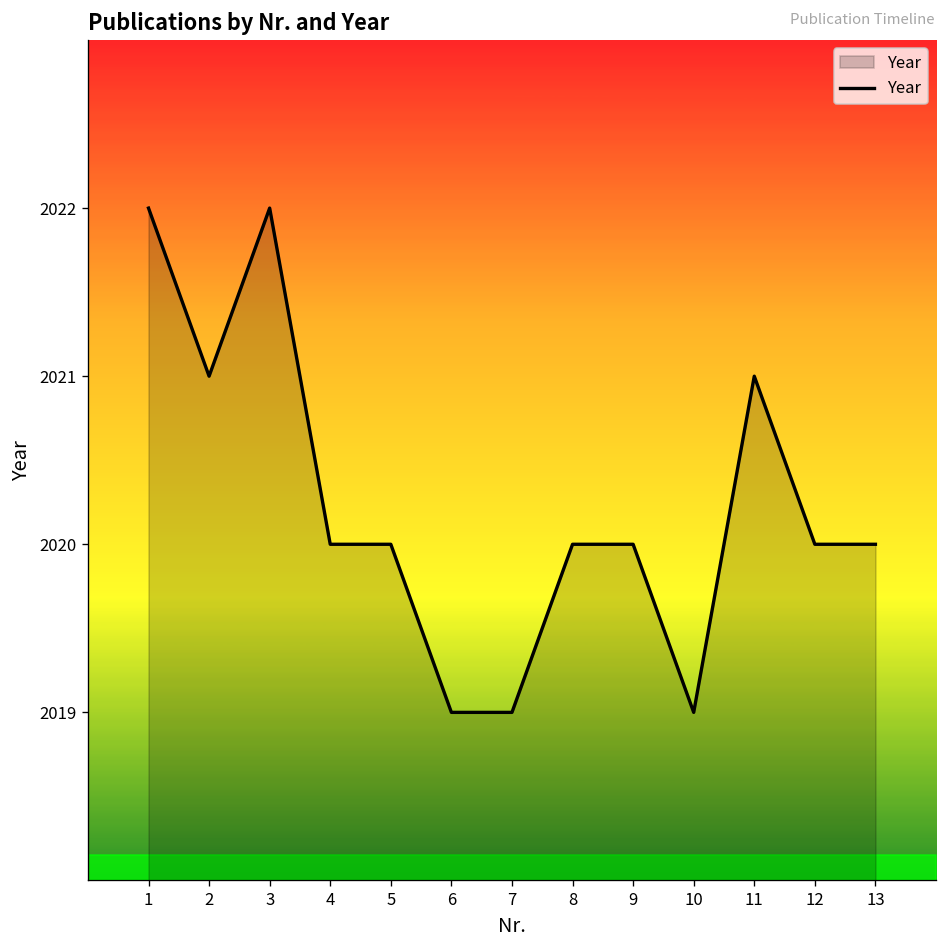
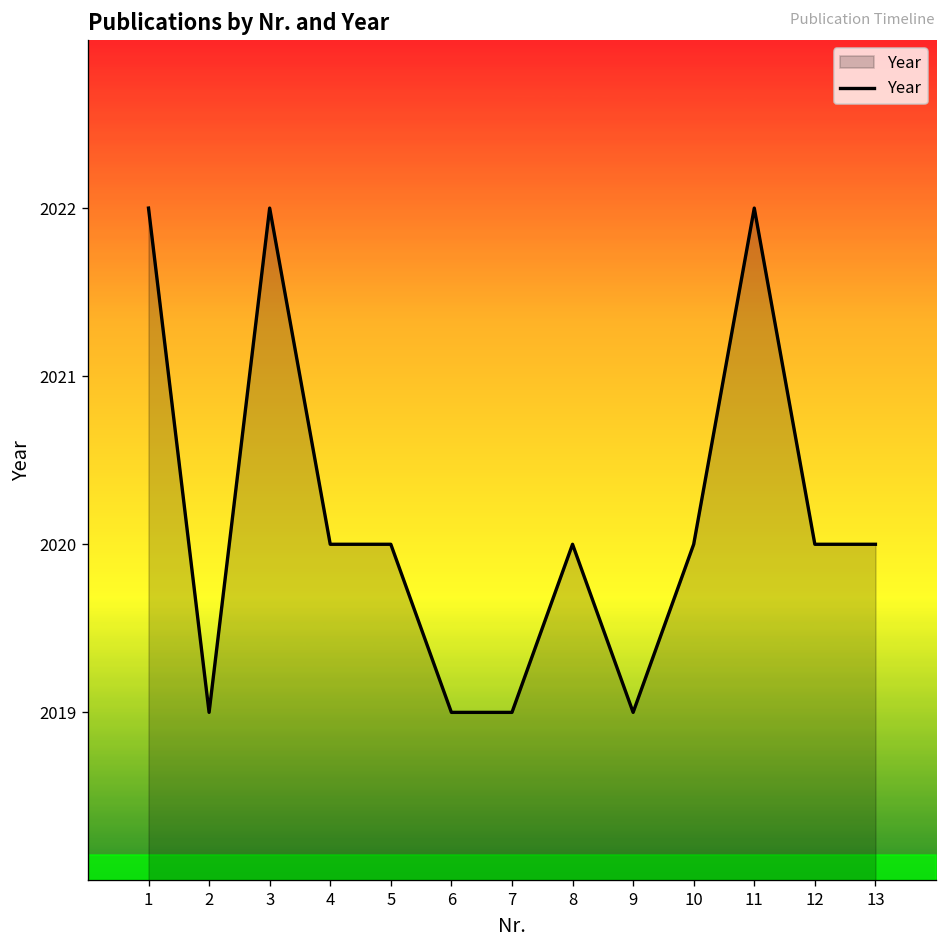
  {
    "Year": {
      "1": 2022,
-     "2": 2021,
+     "2": 2019,
      "3": 2022,
      "4": 2020,
      "5": 2020,
      "6": 2019,
      "7": 2019,
      "8": 2020,
-     "9": 2020,
-     "10": 2019,
-     "11": 2021,
+     "9": 2019,
+     "10": 2020,
+     "11": 2022,
      "12": 2020,
      "13": 2020
    }
  }
